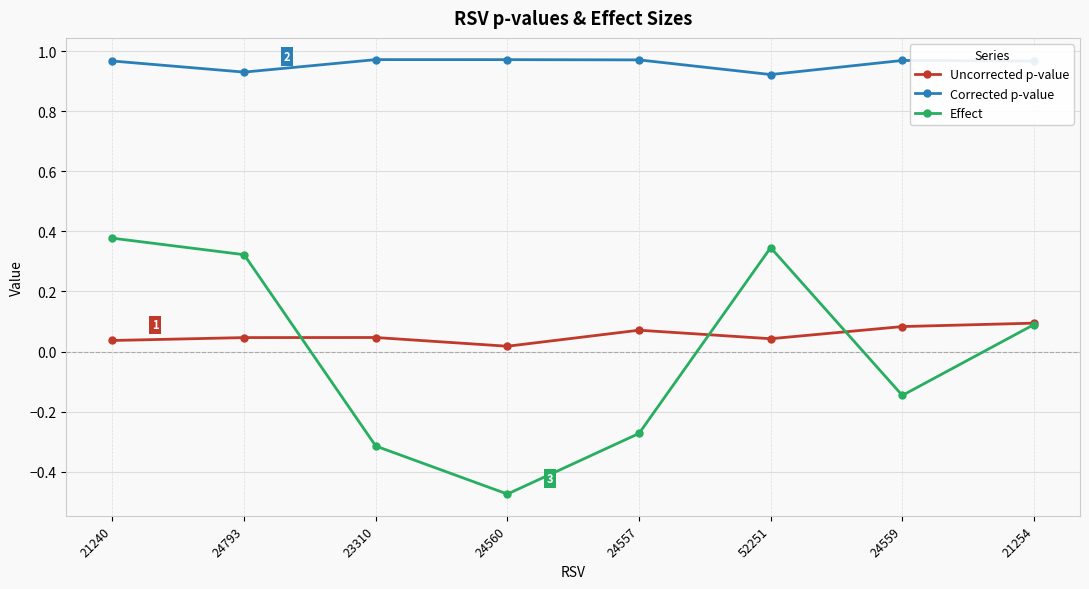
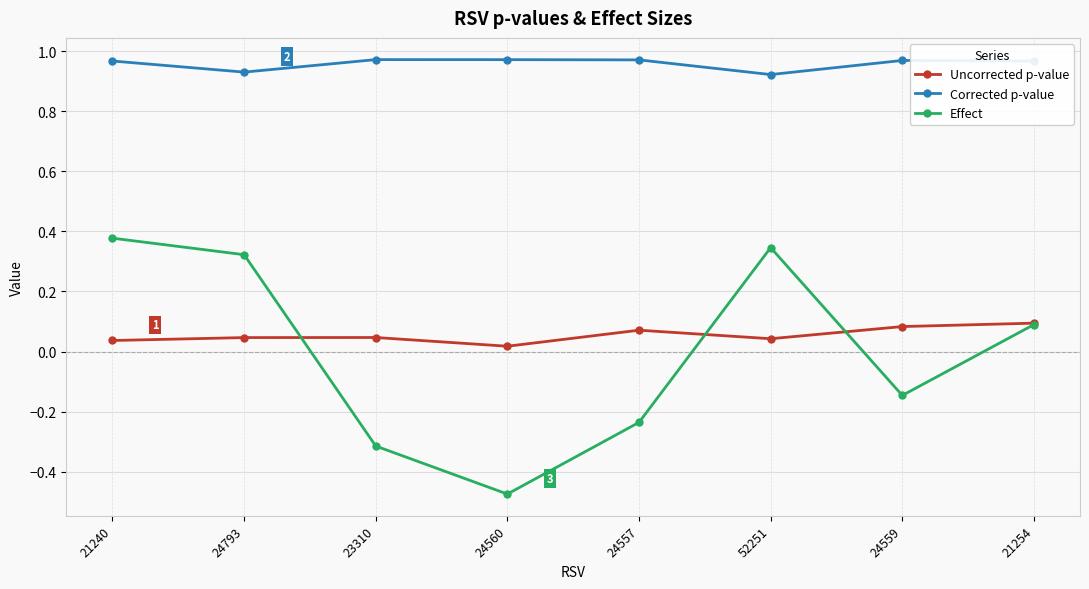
  {
    "Uncorrected p-value": {
      "21240": 0.04,
      "24793": 0.05,
      "23310": 0.05,
      "24560": 0.02,
      "24557": 0.07,
      "52251": 0.04,
      "24559": 0.08
    },
    "Corrected p-value": {
      "21240": 0.97,
      "24793": 0.93,
      "23310": 0.97,
      "24560": 0.97,
      "24557": 0.97,
      "52251": 0.92,
      "24559": 0.97
    },
    "Effect": {
      "21240": 0.38,
      "24793": 0.32,
      "23310": -0.31,
      "24560": -0.47,
-     "24557": -0.27,
+     "24557": -0.24,
      "52251": 0.35,
      "24559": -0.15
    }
  }
